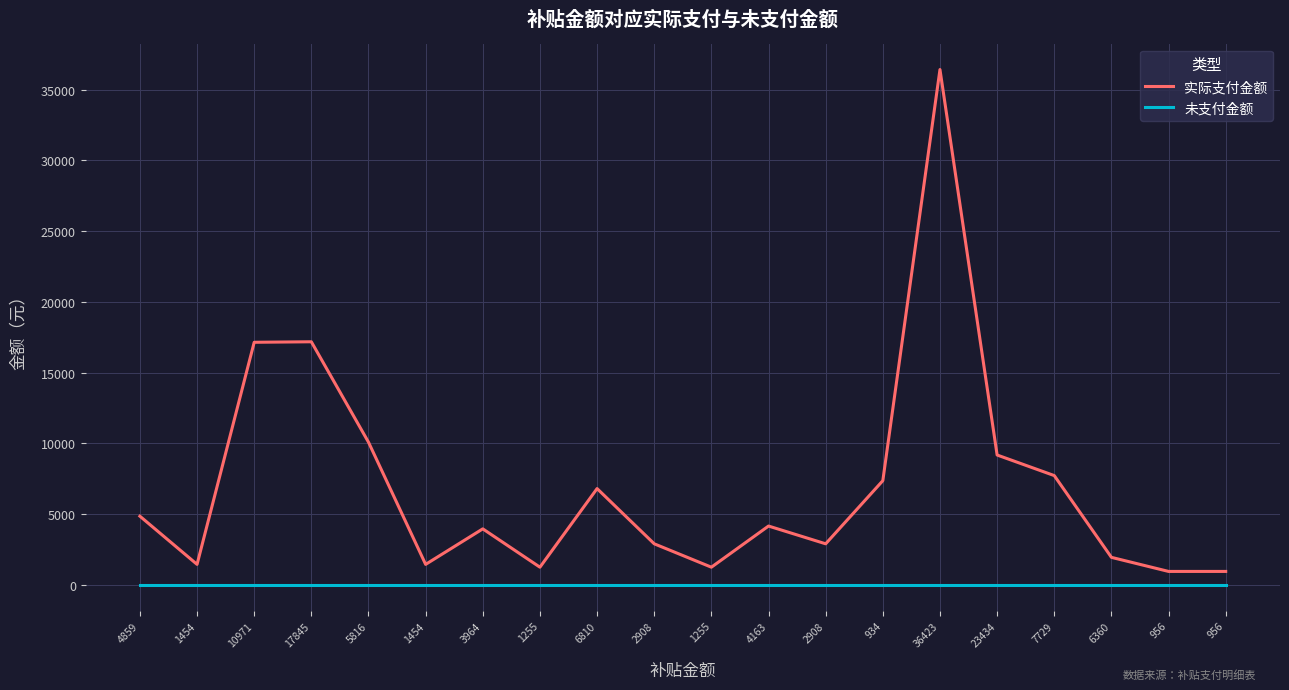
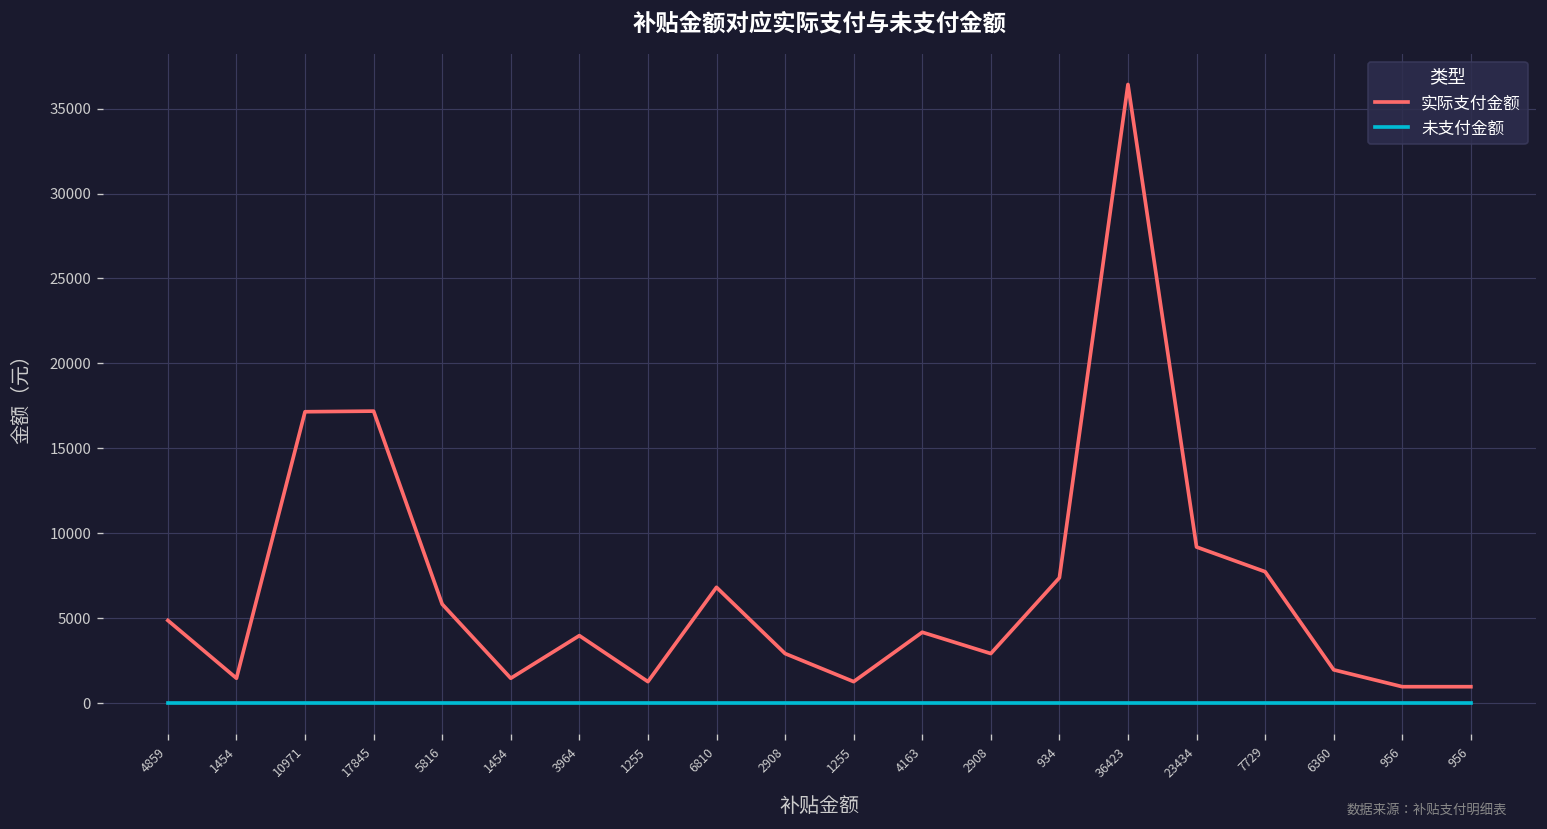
  {
    "实际支付金额": {
      "4859": 4900,
      "10971": 17100,
      "17845": 17200,
-     "5816": 10100,
+     "5816": 5800,
      "3964": 4000,
      "6810": 6800,
      "4163": 4200,
      "934": 7400,
      "36423": 36400,
      "23434": 9200,
      "7729": 7700,
      "6360": 2000
    },
    "未支付金额": {
      "4859": 0,
      "10971": 0,
      "17845": 0,
      "5816": 0,
      "3964": 0,
      "6810": 0,
      "4163": 0,
      "934": 0,
      "36423": 0,
      "23434": 0,
      "7729": 0,
      "6360": 0
    }
  }
